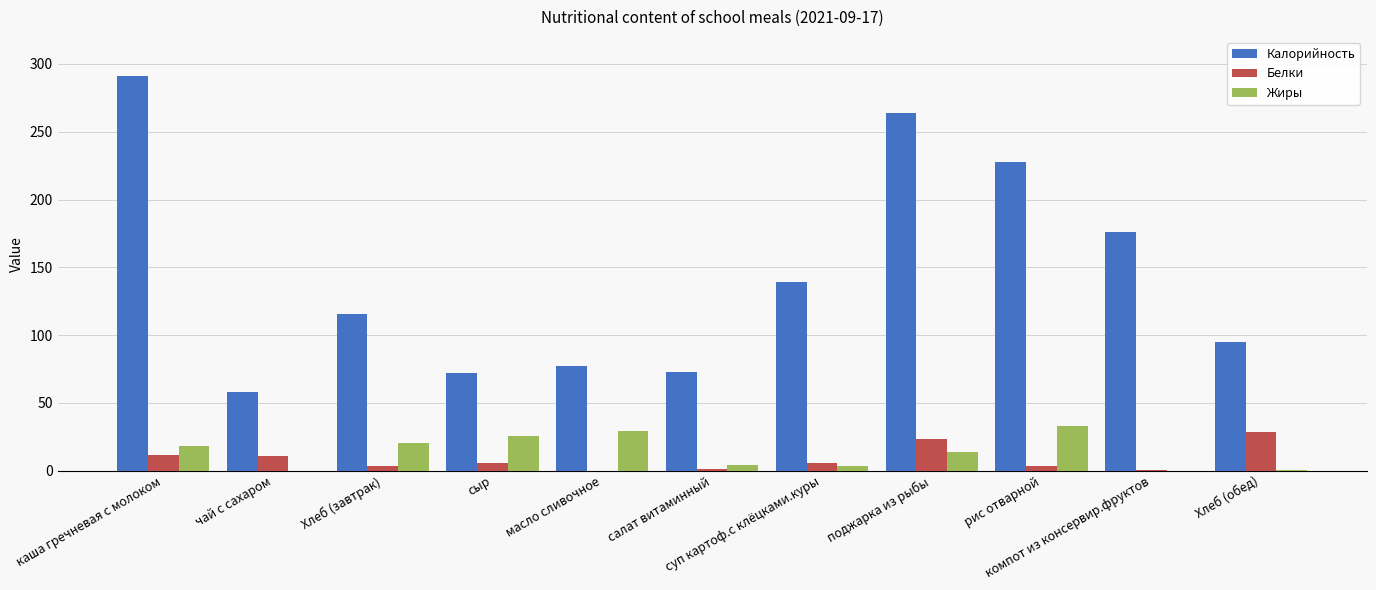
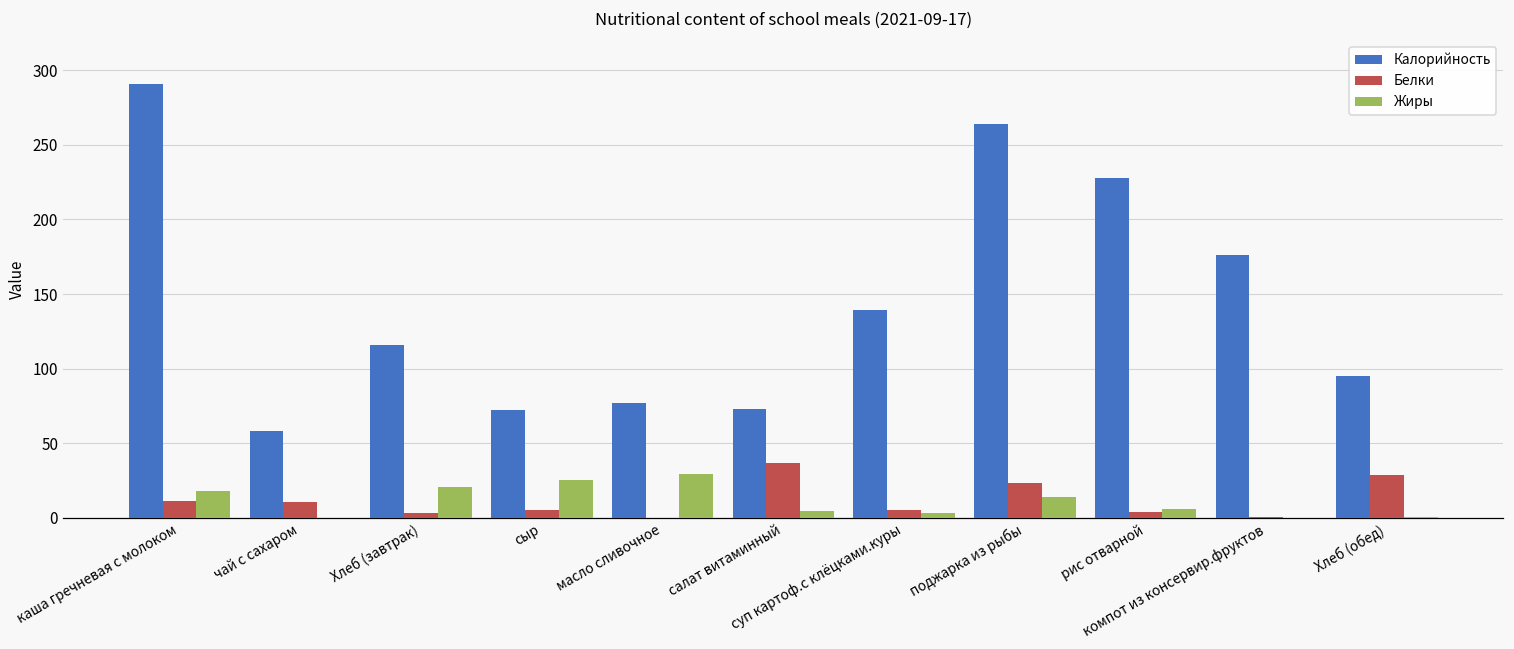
  {
    "Калорийность": {
      "каша гречневая с молоком": 291,
      "чай с сахаром": 58,
      "Хлеб (завтрак)": 116,
      "сыр": 72,
      "масло сливочное": 77,
      "салат витаминный": 73,
      "суп картоф.с клёцками.куры": 139,
      "поджарка из рыбы": 264,
      "рис отварной": 228,
      "компот из консервир.фруктов": 176,
      "Хлеб (обед)": 95
    },
    "Белки": {
      "каша гречневая с молоком": 11,
      "чай с сахаром": 11,
      "Хлеб (завтрак)": 3,
      "сыр": 5,
-     "салат витаминный": 1,
+     "салат витаминный": 37,
      "суп картоф.с клёцками.куры": 5,
      "поджарка из рыбы": 23,
      "рис отварной": 4,
      "Хлеб (обед)": 29
    },
    "Жиры": {
      "каша гречневая с молоком": 18,
      "чай с сахаром": 0,
      "Хлеб (завтрак)": 21,
      "сыр": 25,
      "масло сливочное": 29,
      "салат витаминный": 4,
      "суп картоф.с клёцками.куры": 3,
      "поджарка из рыбы": 14,
-     "рис отварной": 33,
+     "рис отварной": 6,
      "компот из консервир.фруктов": 0
    }
  }
